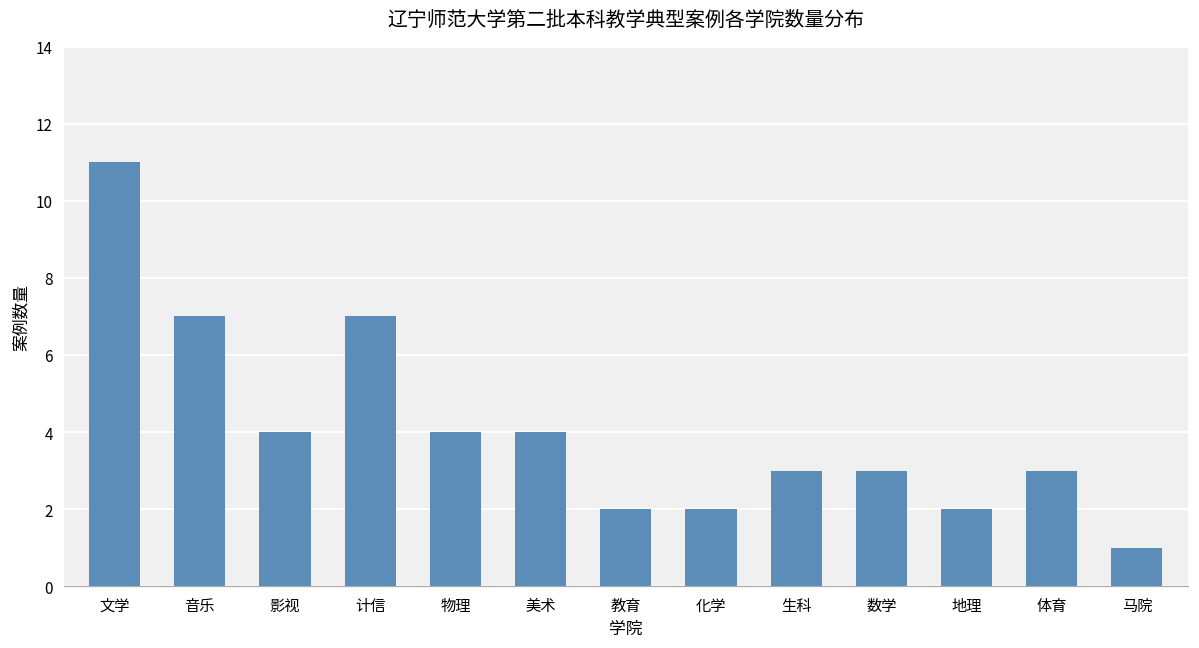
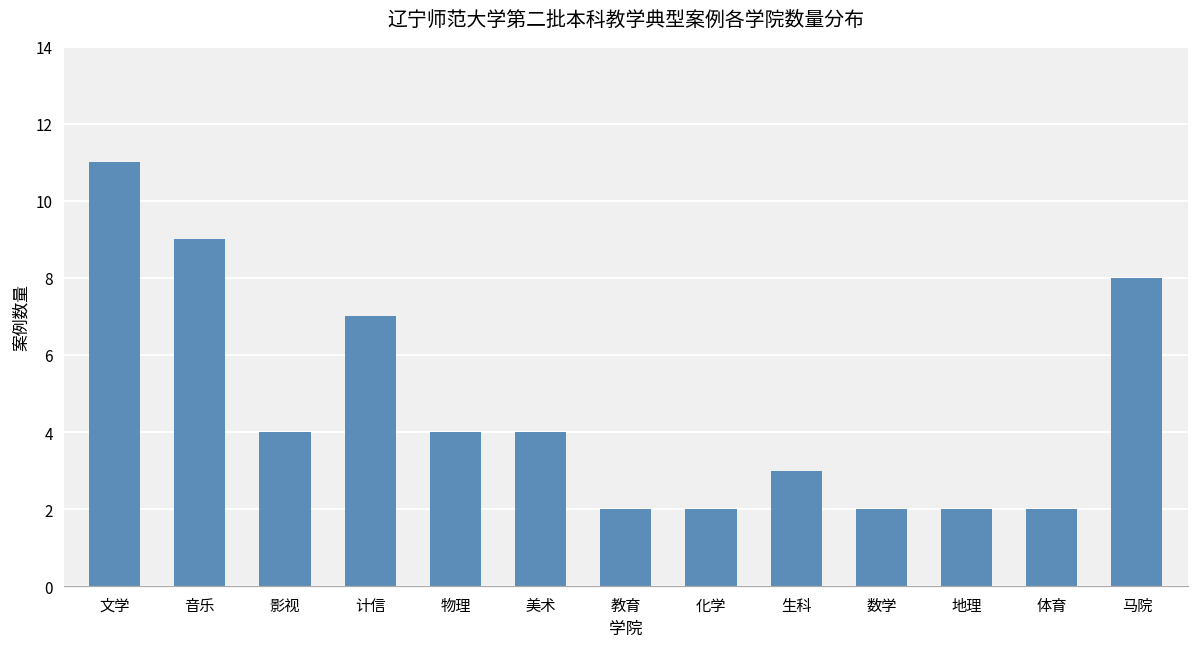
  {
    "文学": 11,
-   "音乐": 7,
+   "音乐": 9,
    "影视": 4,
    "计信": 7,
    "物理": 4,
    "美术": 4,
    "教育": 2,
    "化学": 2,
    "生科": 3,
-   "数学": 3,
+   "数学": 2,
    "地理": 2,
-   "体育": 3,
-   "马院": 1
+   "体育": 2,
+   "马院": 8
  }
